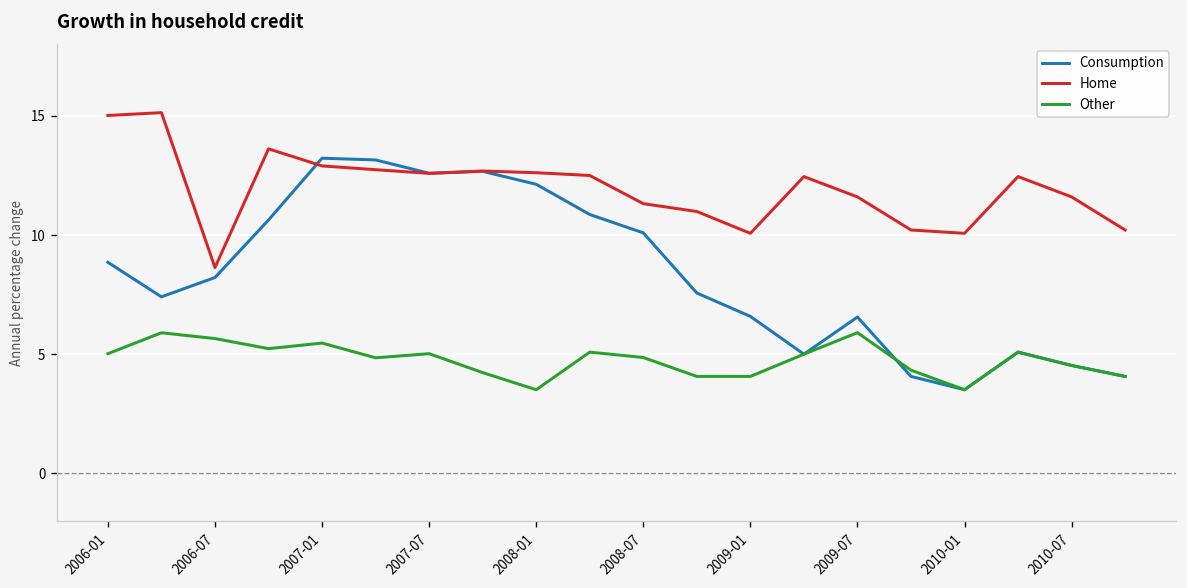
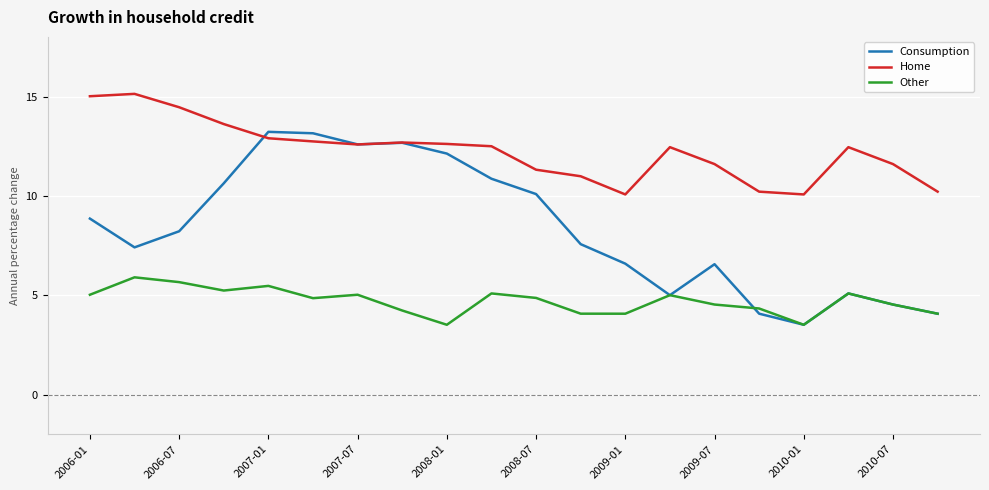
  {
    "Consumption": {
      "2006-01": 8.9,
      "2006-07": 8.2,
      "2007-01": 13.2,
      "2008-01": 12.1,
      "2008-07": 10.1,
      "2009-01": 6.6,
      "2009-07": 6.6
    },
    "Home": {
      "2006-01": 15.0,
-     "2006-07": 8.6,
+     "2006-07": 14.5,
      "2007-01": 12.9,
      "2008-01": 12.6,
      "2008-07": 11.3,
      "2009-01": 10.1,
      "2009-07": 11.6,
      "2010-01": 10.1,
      "2010-07": 11.6
    },
    "Other": {
      "2006-01": 5.0,
      "2006-07": 5.7,
      "2007-01": 5.5,
      "2007-07": 5.0,
      "2008-01": 3.5,
      "2008-07": 4.9,
      "2009-01": 4.1,
-     "2009-07": 5.9
+     "2009-07": 4.5
    }
  }
